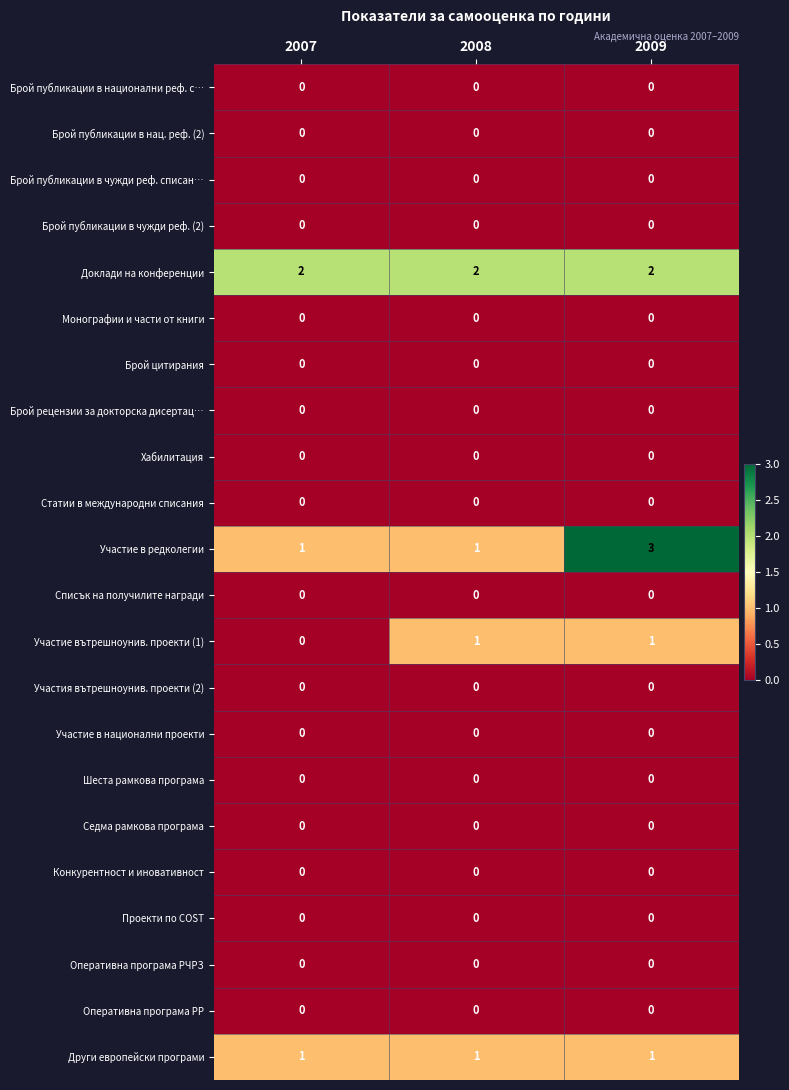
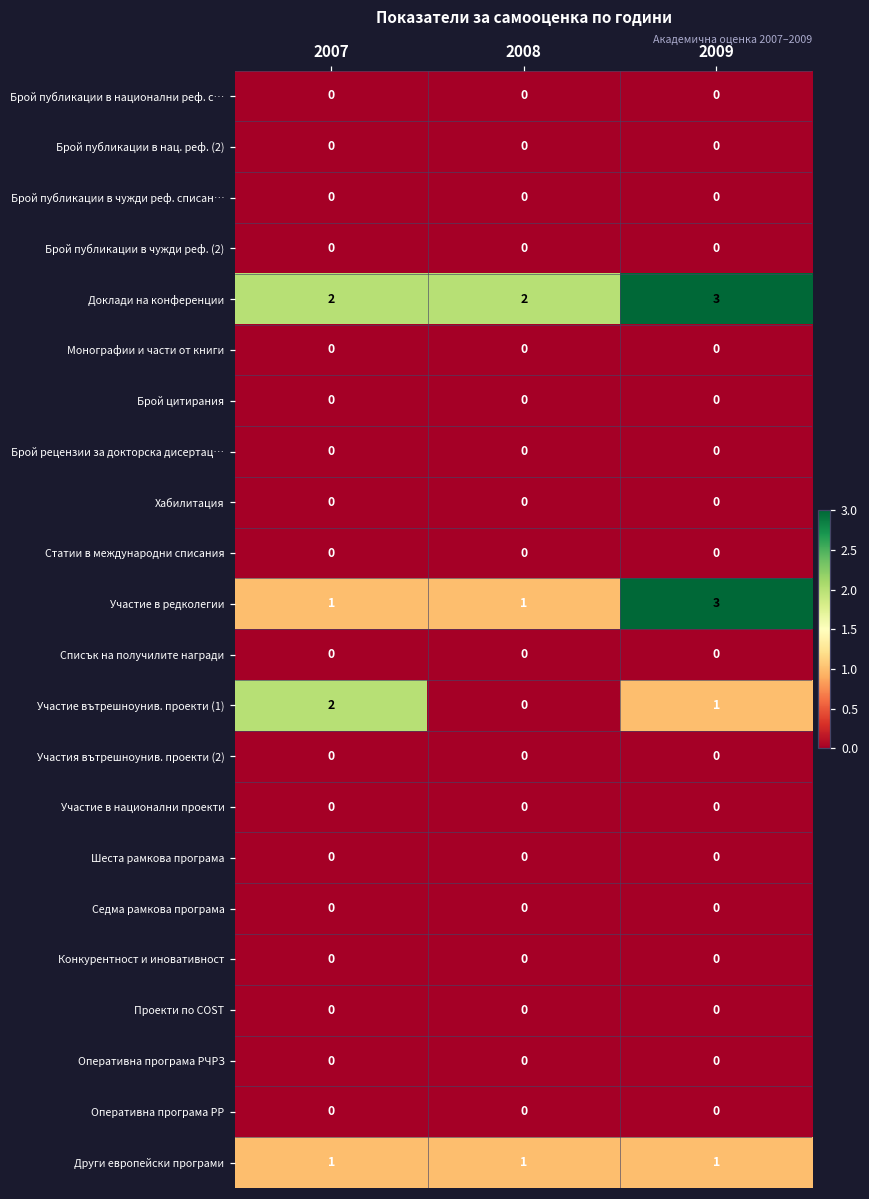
  {
    "Брой публикации в национални реф. с…": {
      "2007": 0,
      "2008": 0,
      "2009": 0
    },
    "Брой публикации в нац. реф. (2)": {
      "2007": 0,
      "2008": 0,
      "2009": 0
    },
    "Брой публикации в чужди реф. списан…": {
      "2007": 0,
      "2008": 0,
      "2009": 0
    },
    "Брой публикации в чужди реф. (2)": {
      "2007": 0,
      "2008": 0,
      "2009": 0
    },
    "Доклади на конференции": {
      "2007": 2,
      "2008": 2,
-     "2009": 2
+     "2009": 3
    },
    "Монографии и части от книги": {
      "2007": 0,
      "2008": 0,
      "2009": 0
    },
    "Брой цитирания": {
      "2007": 0,
      "2008": 0,
      "2009": 0
    },
    "Брой рецензии за докторска дисертац…": {
      "2007": 0,
      "2008": 0,
      "2009": 0
    },
    "Хабилитация": {
      "2007": 0,
      "2008": 0,
      "2009": 0
    },
    "Статии в международни списания": {
      "2007": 0,
      "2008": 0,
      "2009": 0
    },
    "Участие в редколегии": {
      "2007": 1,
      "2008": 1,
      "2009": 3
    },
    "Списък на получилите награди": {
      "2007": 0,
      "2008": 0,
      "2009": 0
    },
    "Участие вътрешноунив. проекти (1)": {
-     "2007": 0,
-     "2008": 1,
+     "2007": 2,
+     "2008": 0,
      "2009": 1
    },
    "Участия вътрешноунив. проекти (2)": {
      "2007": 0,
      "2008": 0,
      "2009": 0
    },
    "Участие в национални проекти": {
      "2007": 0,
      "2008": 0,
      "2009": 0
    },
    "Шеста рамкова програма": {
      "2007": 0,
      "2008": 0,
      "2009": 0
    },
    "Седма рамкова програма": {
      "2007": 0,
      "2008": 0,
      "2009": 0
    },
    "Конкурентност и иновативност": {
      "2007": 0,
      "2008": 0,
      "2009": 0
    },
    "Проекти по COST": {
      "2007": 0,
      "2008": 0,
      "2009": 0
    },
    "Оперативна програма РЧРЗ": {
      "2007": 0,
      "2008": 0,
      "2009": 0
    },
    "Оперативна програма РР": {
      "2007": 0,
      "2008": 0,
      "2009": 0
    },
    "Други европейски програми": {
      "2007": 1,
      "2008": 1,
      "2009": 1
    }
  }
